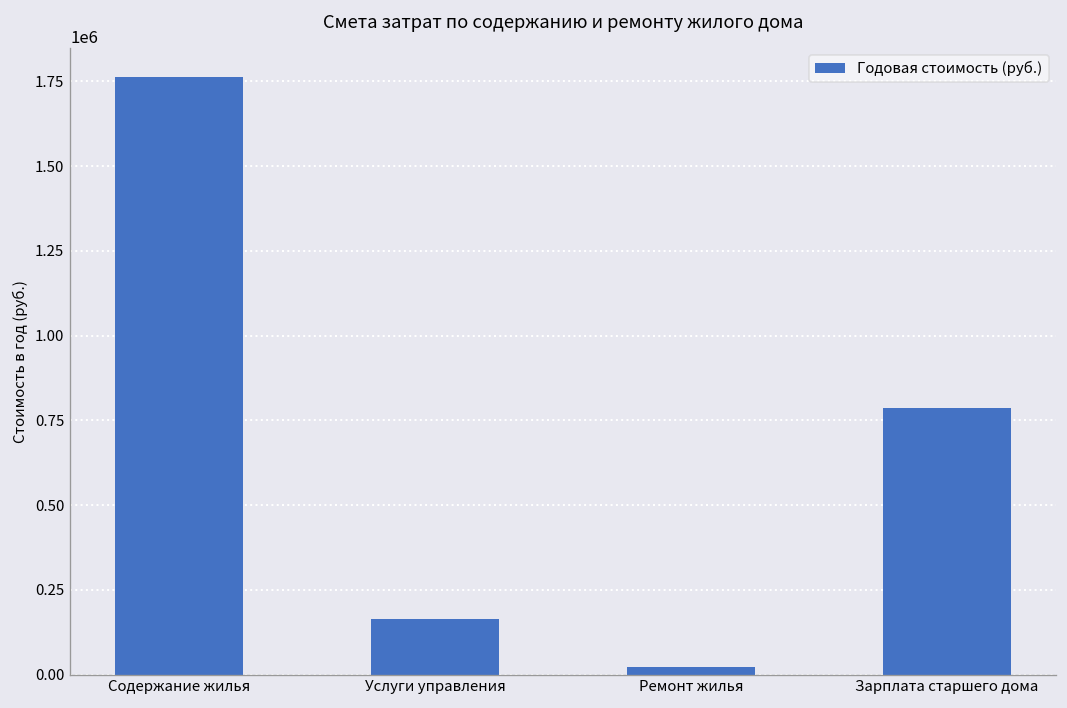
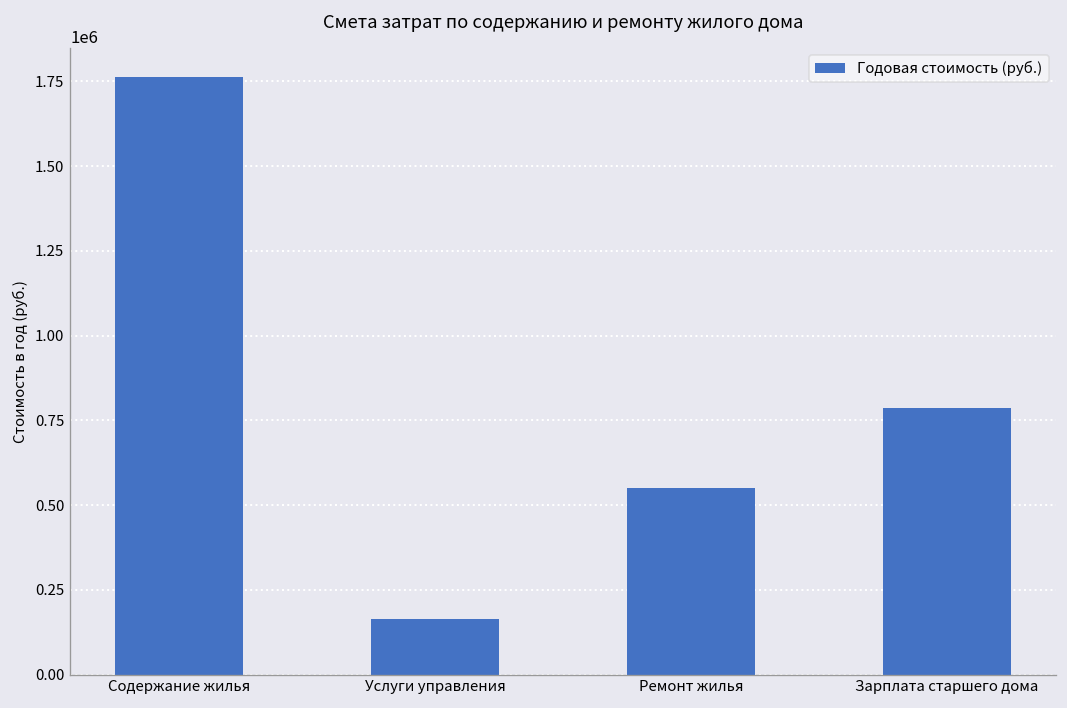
  {
    "Содержание жилья": 1760000,
    "Услуги управления": 170000,
-   "Ремонт жилья": 20000,
+   "Ремонт жилья": 550000,
    "Зарплата старшего дома": 790000
  }
